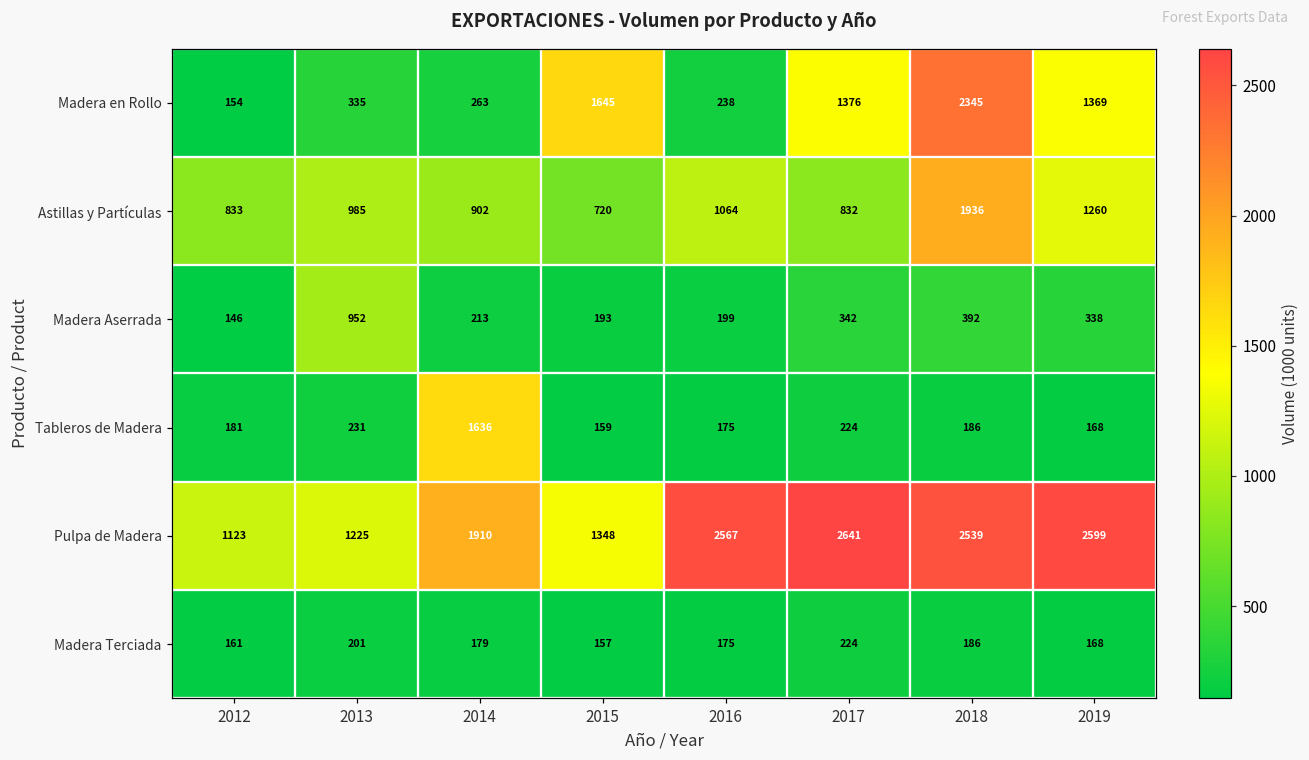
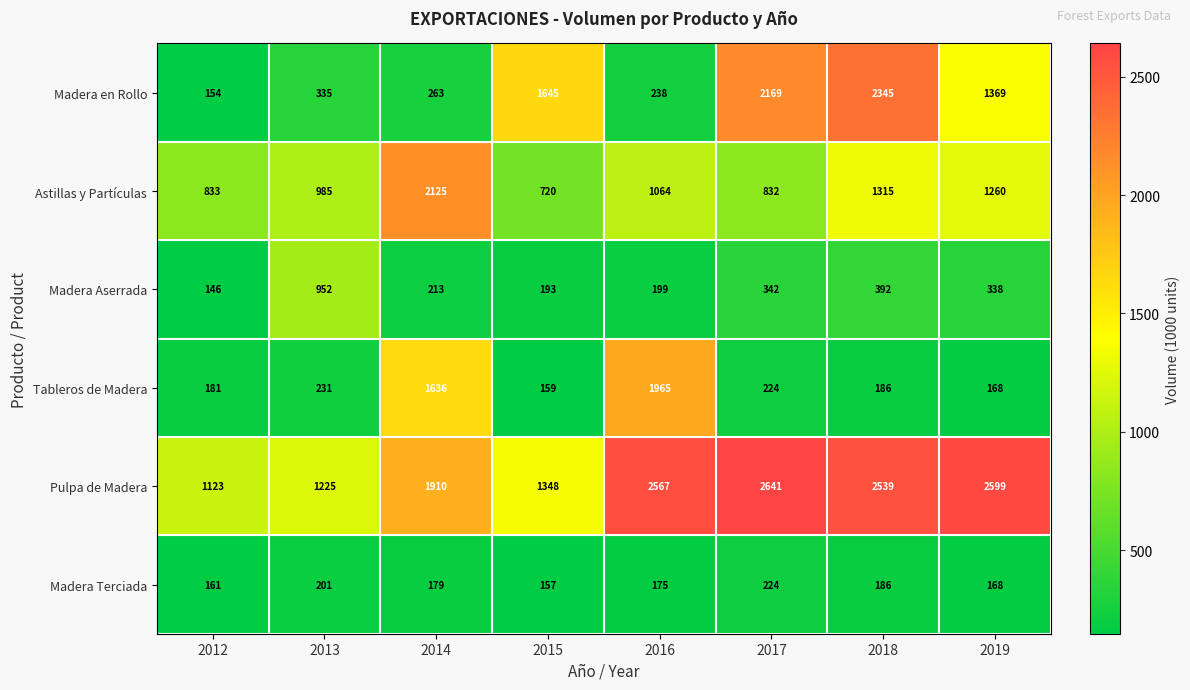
  {
    "Madera en Rollo": {
      "2012": 154,
      "2013": 335,
      "2014": 263,
      "2015": 1645,
      "2016": 238,
-     "2017": 1376,
+     "2017": 2169,
      "2018": 2345,
      "2019": 1369
    },
    "Astillas y Partículas": {
      "2012": 833,
      "2013": 985,
-     "2014": 902,
+     "2014": 2125,
      "2015": 720,
      "2016": 1064,
      "2017": 832,
-     "2018": 1936,
+     "2018": 1315,
      "2019": 1260
    },
    "Madera Aserrada": {
      "2012": 146,
      "2013": 952,
      "2014": 213,
      "2015": 193,
      "2016": 199,
      "2017": 342,
      "2018": 392,
      "2019": 338
    },
    "Tableros de Madera": {
      "2012": 181,
      "2013": 231,
      "2014": 1636,
      "2015": 159,
-     "2016": 175,
+     "2016": 1965,
      "2017": 224,
      "2018": 186,
      "2019": 168
    },
    "Pulpa de Madera": {
      "2012": 1123,
      "2013": 1225,
      "2014": 1910,
      "2015": 1348,
      "2016": 2567,
      "2017": 2641,
      "2018": 2539,
      "2019": 2599
    },
    "Madera Terciada": {
      "2012": 161,
      "2013": 201,
      "2014": 179,
      "2015": 157,
      "2016": 175,
      "2017": 224,
      "2018": 186,
      "2019": 168
    }
  }
